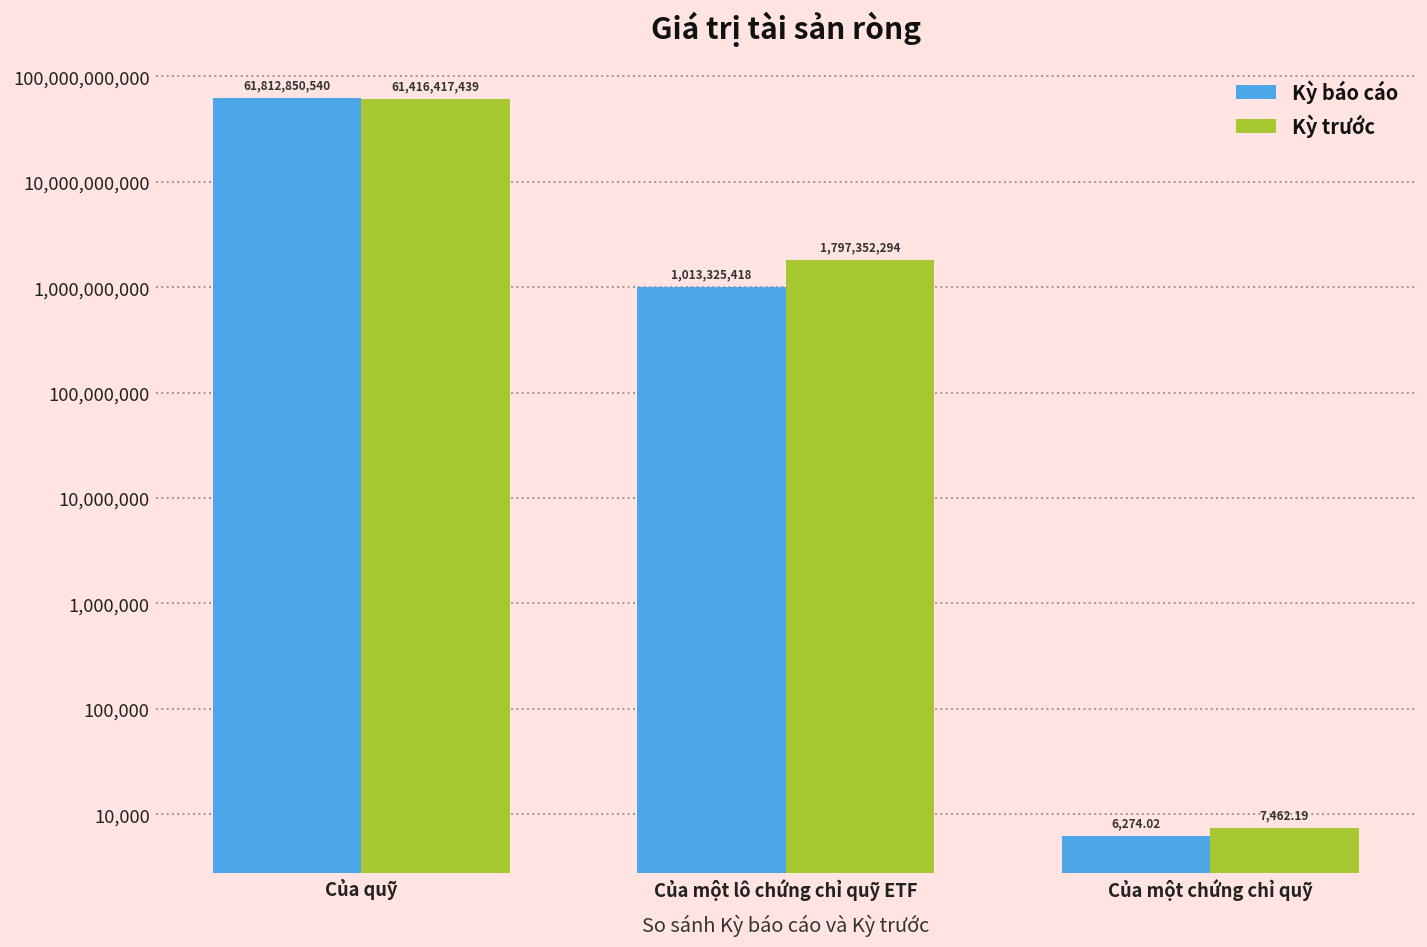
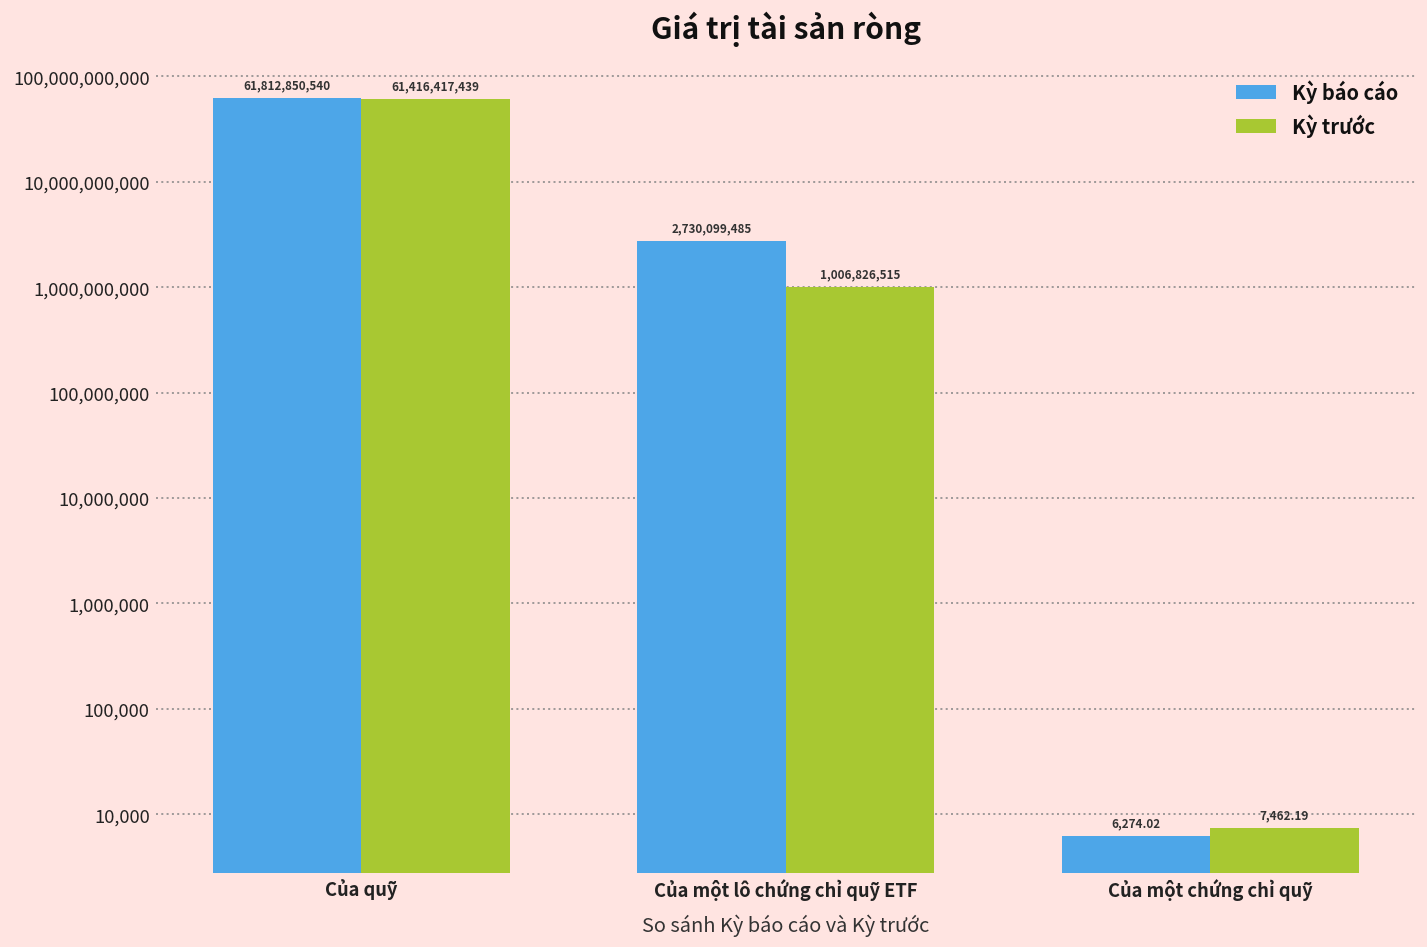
  {
    "Kỳ báo cáo": {
      "Của quỹ": "61,812,850,540",
-     "Của một lô chứng chỉ quỹ ETF": "1,013,325,418",
+     "Của một lô chứng chỉ quỹ ETF": "2,730,099,485",
      "Của một chứng chỉ quỹ": "6,274.02"
    },
    "Kỳ trước": {
      "Của quỹ": "61,416,417,439",
-     "Của một lô chứng chỉ quỹ ETF": "1,797,352,294",
+     "Của một lô chứng chỉ quỹ ETF": "1,006,826,515",
      "Của một chứng chỉ quỹ": "7,462.19"
    }
  }
